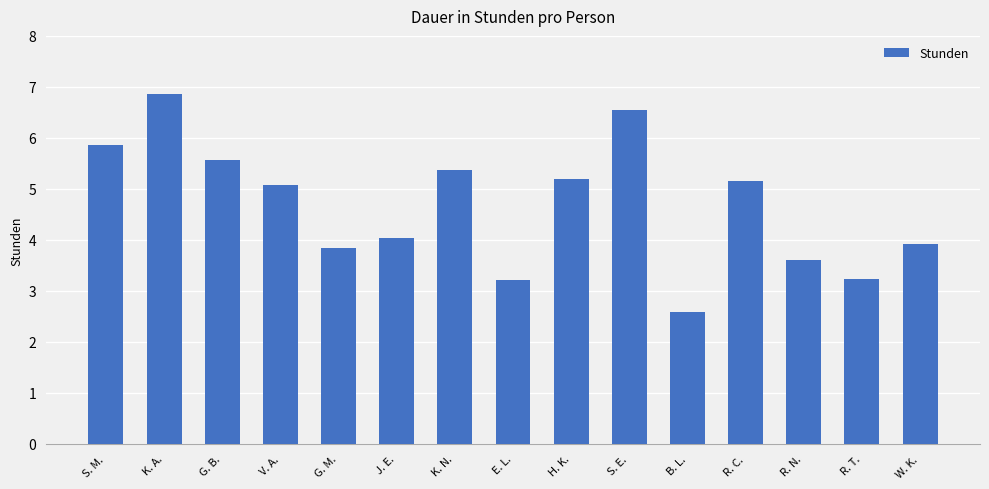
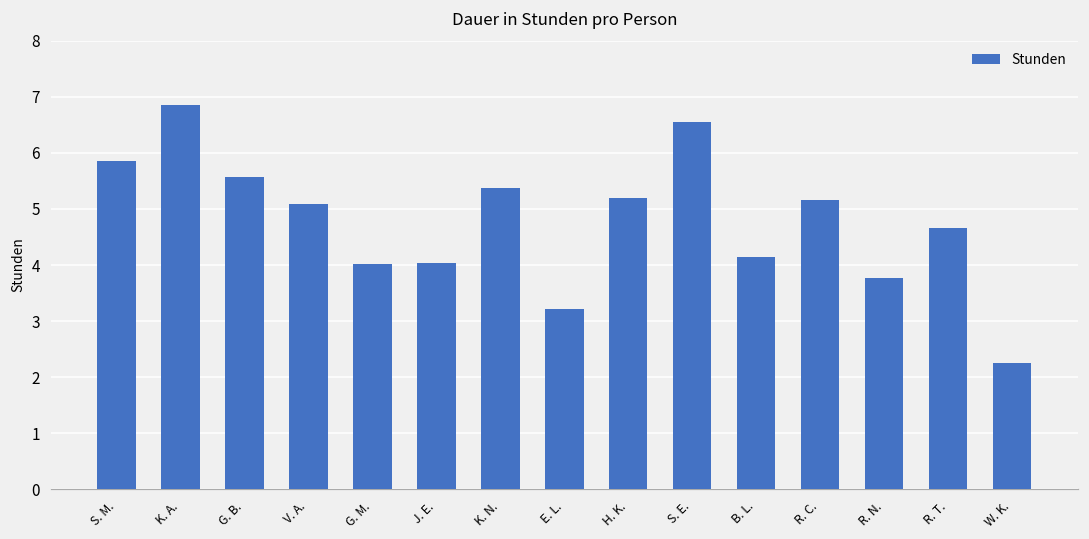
  {
    "S. M.": 5.9,
    "K. A.": 6.9,
    "G. B.": 5.6,
    "V. A.": 5.1,
-   "G. M.": 3.8,
+   "G. M.": 4.0,
    "J. E.": 4.0,
    "K. N.": 5.4,
    "E. L.": 3.2,
    "H. K.": 5.2,
    "S. E.": 6.5,
-   "B. L.": 2.6,
+   "B. L.": 4.1,
    "R. C.": 5.2,
-   "R. N.": 3.6,
-   "R. T.": 3.2,
-   "W. K.": 3.9
+   "R. N.": 3.8,
+   "R. T.": 4.7,
+   "W. K.": 2.3
  }
